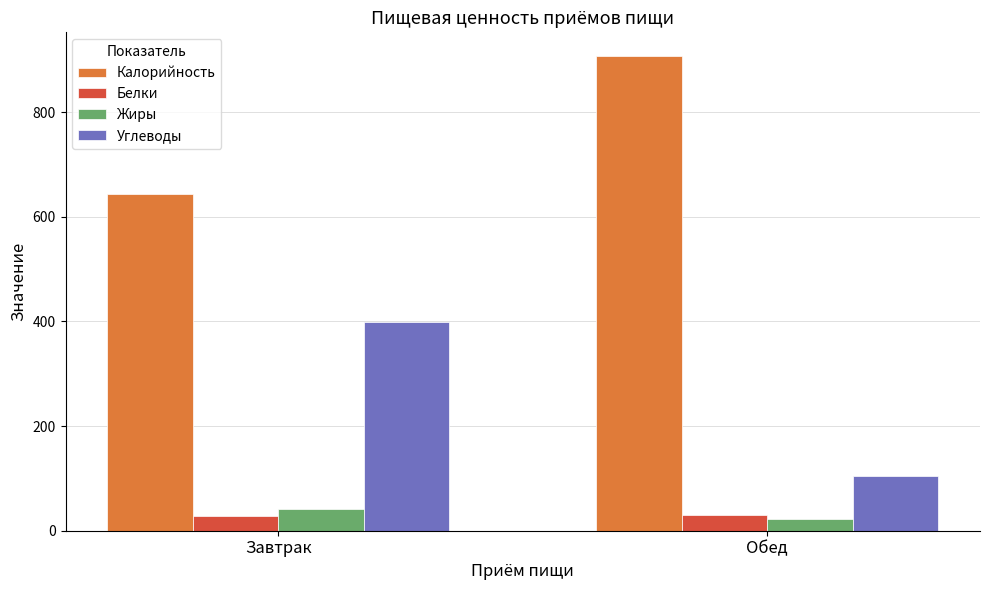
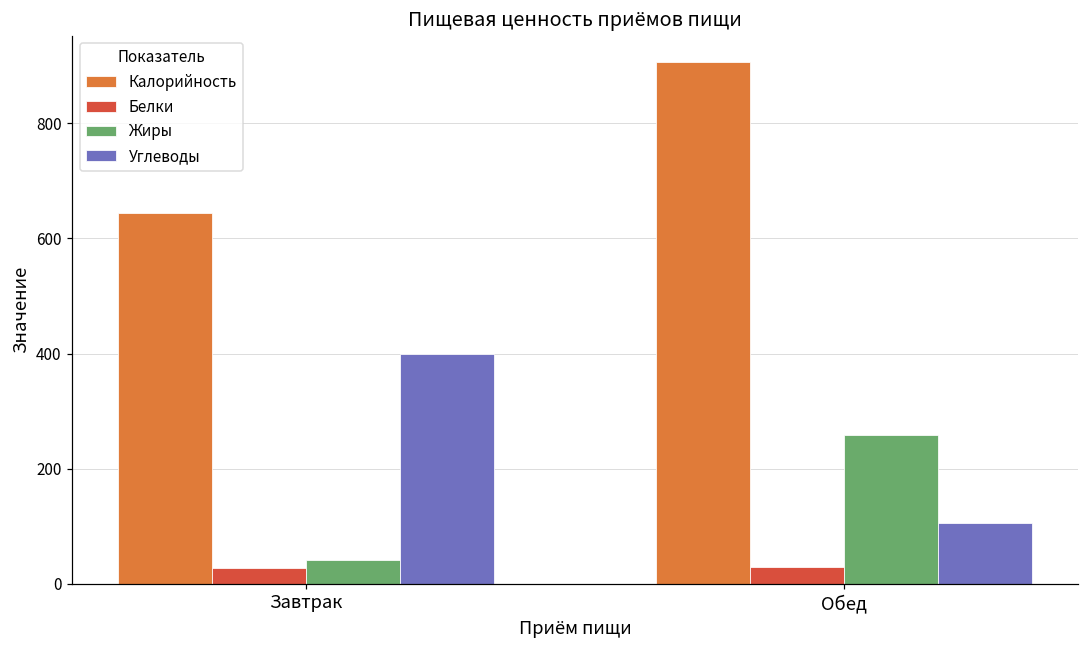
  {
    "Жиры": {
      "Завтрак": 40,
-     "Обед": 20
+     "Обед": 260
    },
    "Углеводы": {
      "Завтрак": 400,
      "Обед": 110
    }
  }
